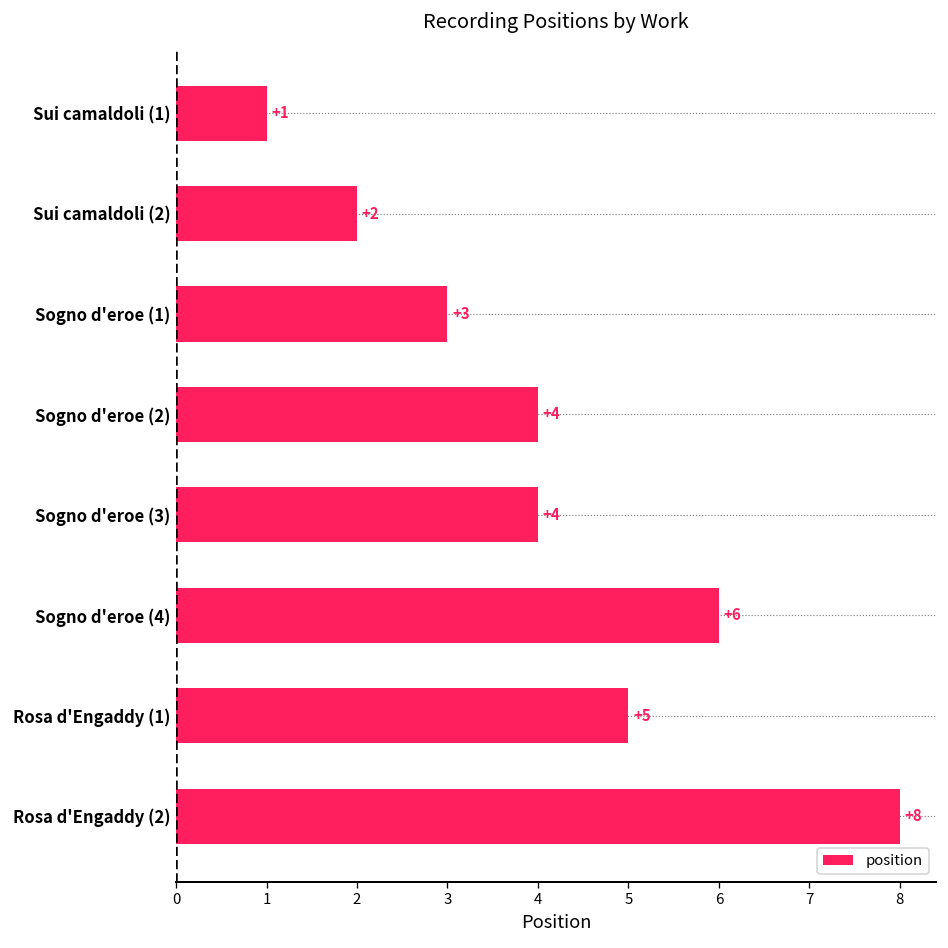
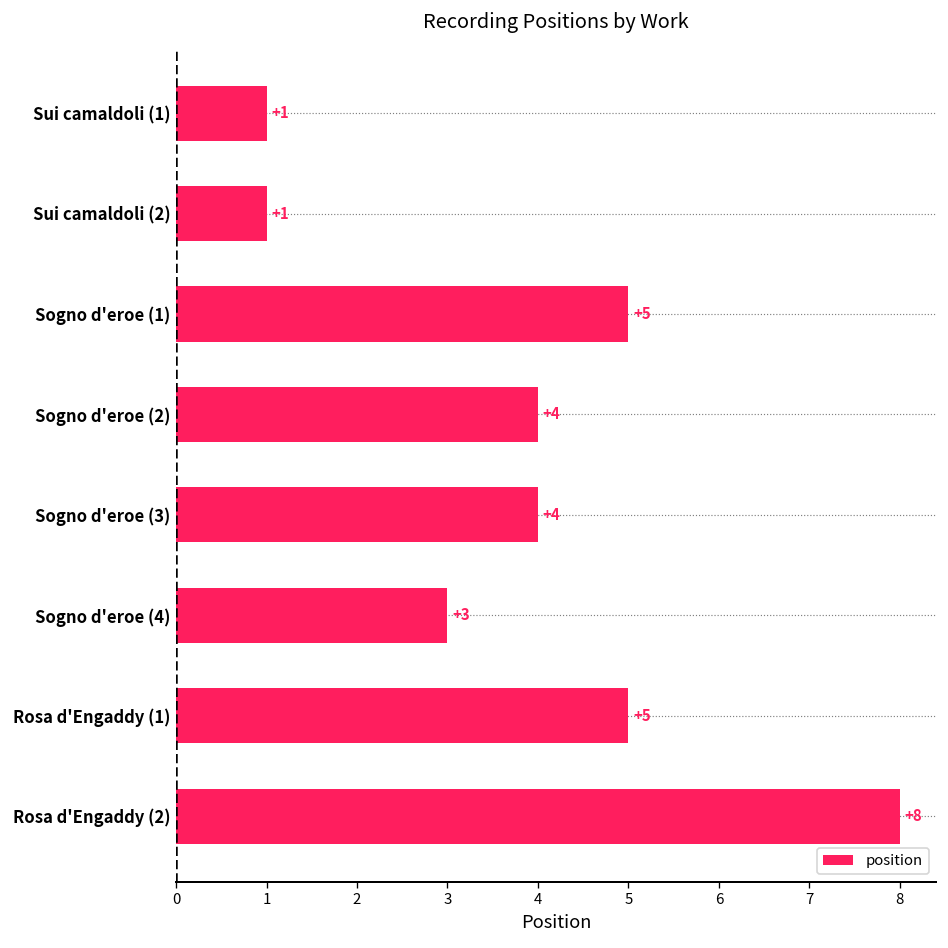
  {
    "Sui camaldoli (1)": "+1",
-   "Sui camaldoli (2)": "+2",
-   "Sogno d'eroe (1)": "+3",
+   "Sui camaldoli (2)": "+1",
+   "Sogno d'eroe (1)": "+5",
    "Sogno d'eroe (2)": "+4",
    "Sogno d'eroe (3)": "+4",
-   "Sogno d'eroe (4)": "+6",
+   "Sogno d'eroe (4)": "+3",
    "Rosa d'Engaddy (1)": "+5",
    "Rosa d'Engaddy (2)": "+8"
  }
